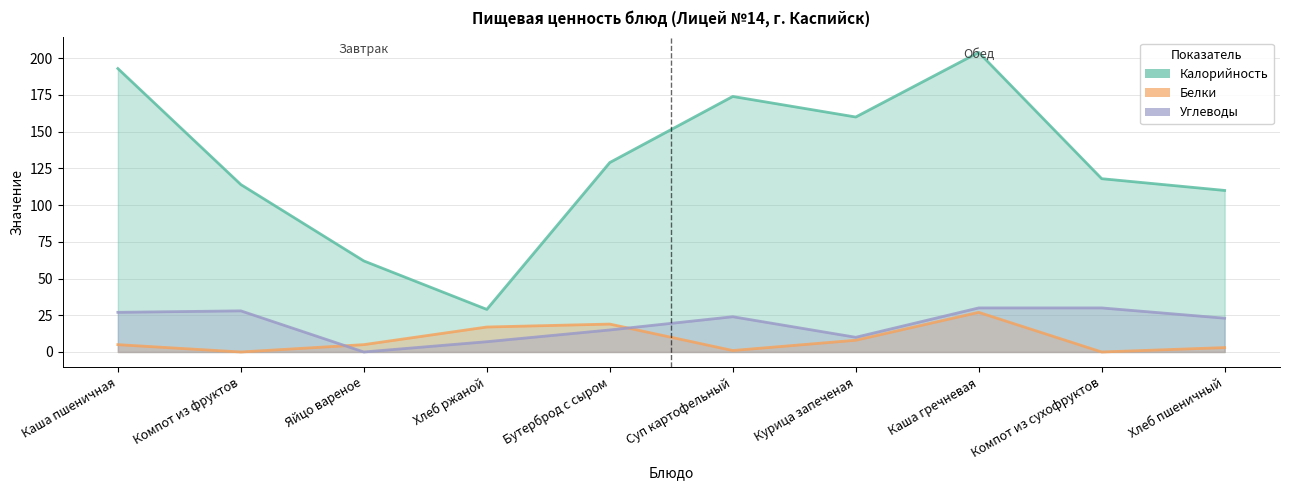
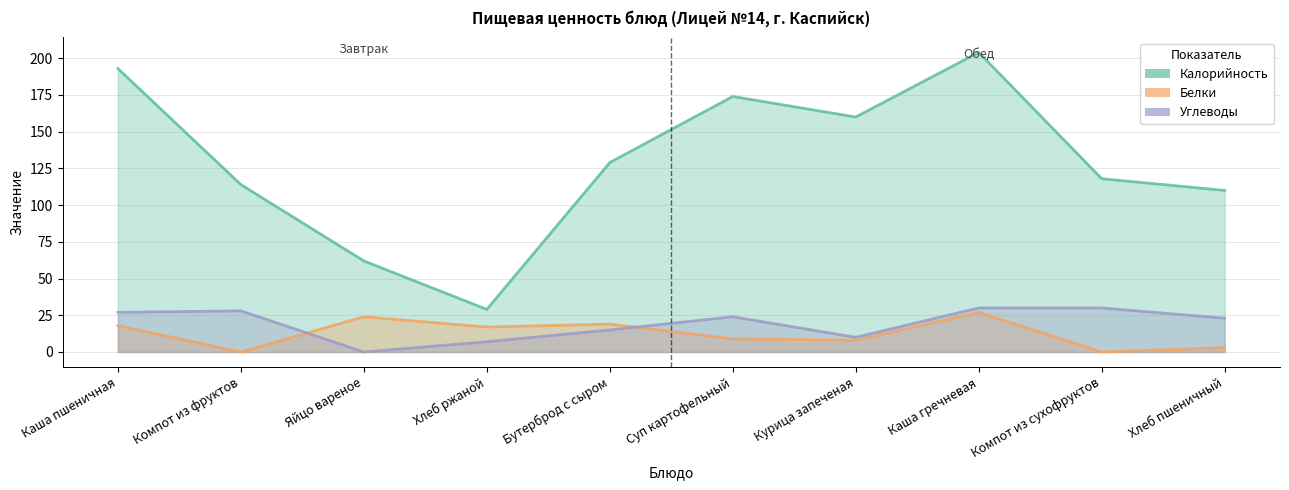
  {
    "Белки": {
-     "Каша пшеничная": 5,
+     "Каша пшеничная": 18,
      "Компот из фруктов": 0,
-     "Яйцо вареное": 5,
+     "Яйцо вареное": 24,
      "Хлеб ржаной": 17,
      "Бутерброд с сыром": 19,
-     "Суп картофельный": 1,
+     "Суп картофельный": 9,
      "Курица запеченая": 8,
      "Каша гречневая": 27,
      "Компот из сухофруктов": 0,
      "Хлеб пшеничный": 3
    }
  }
